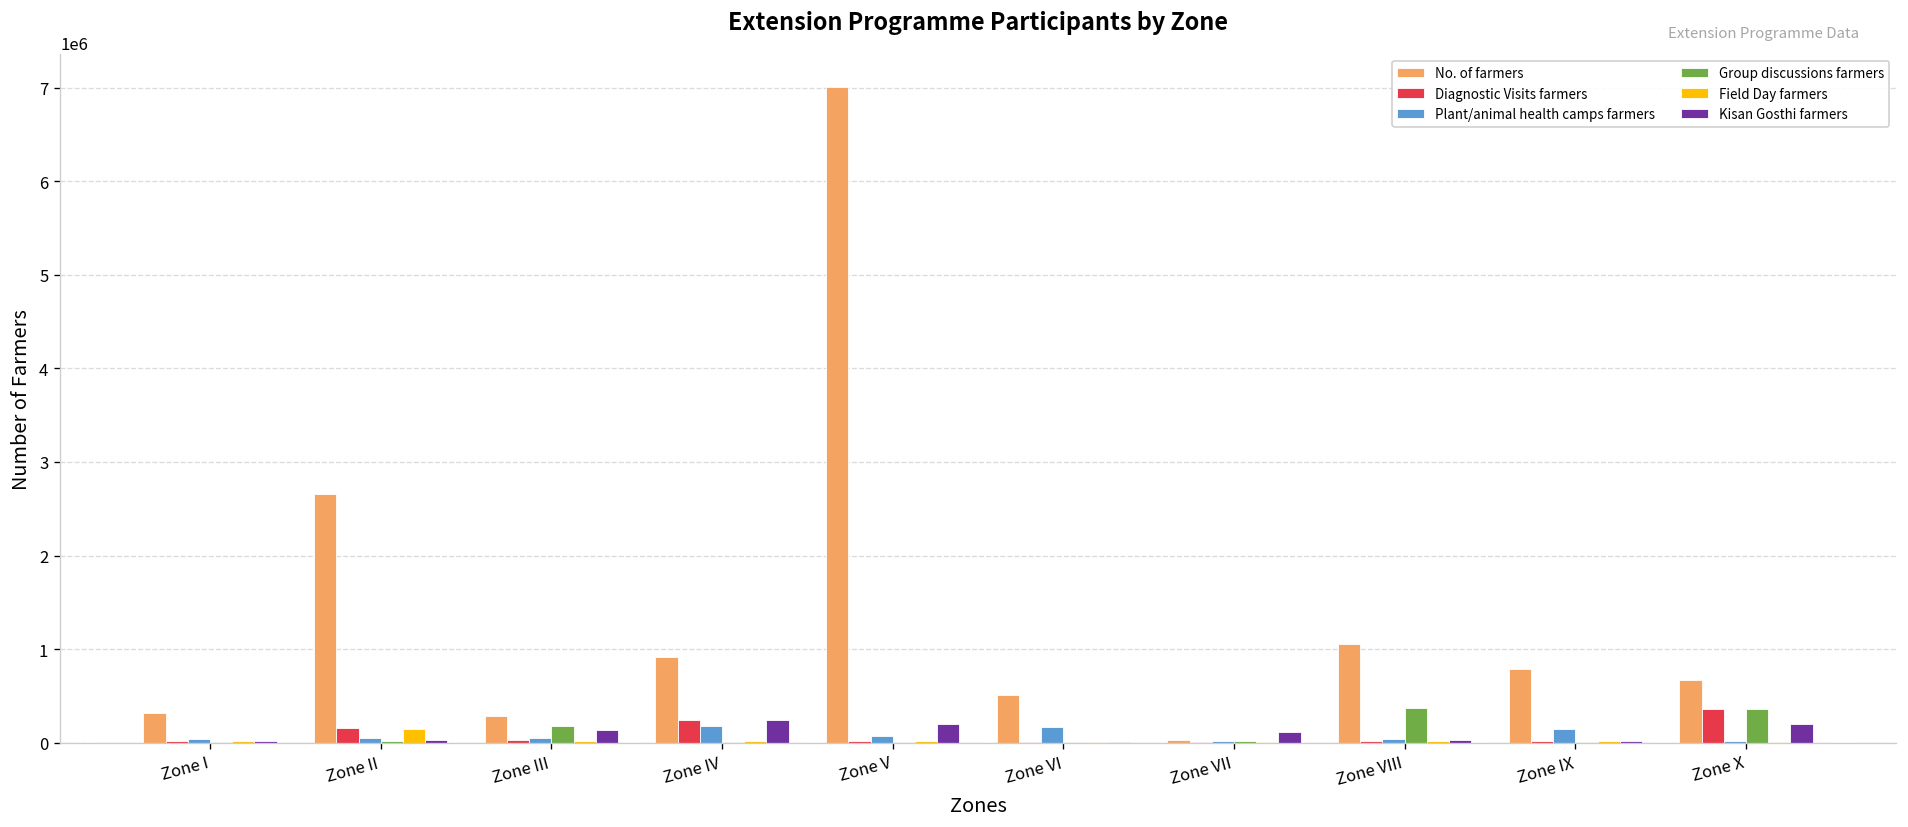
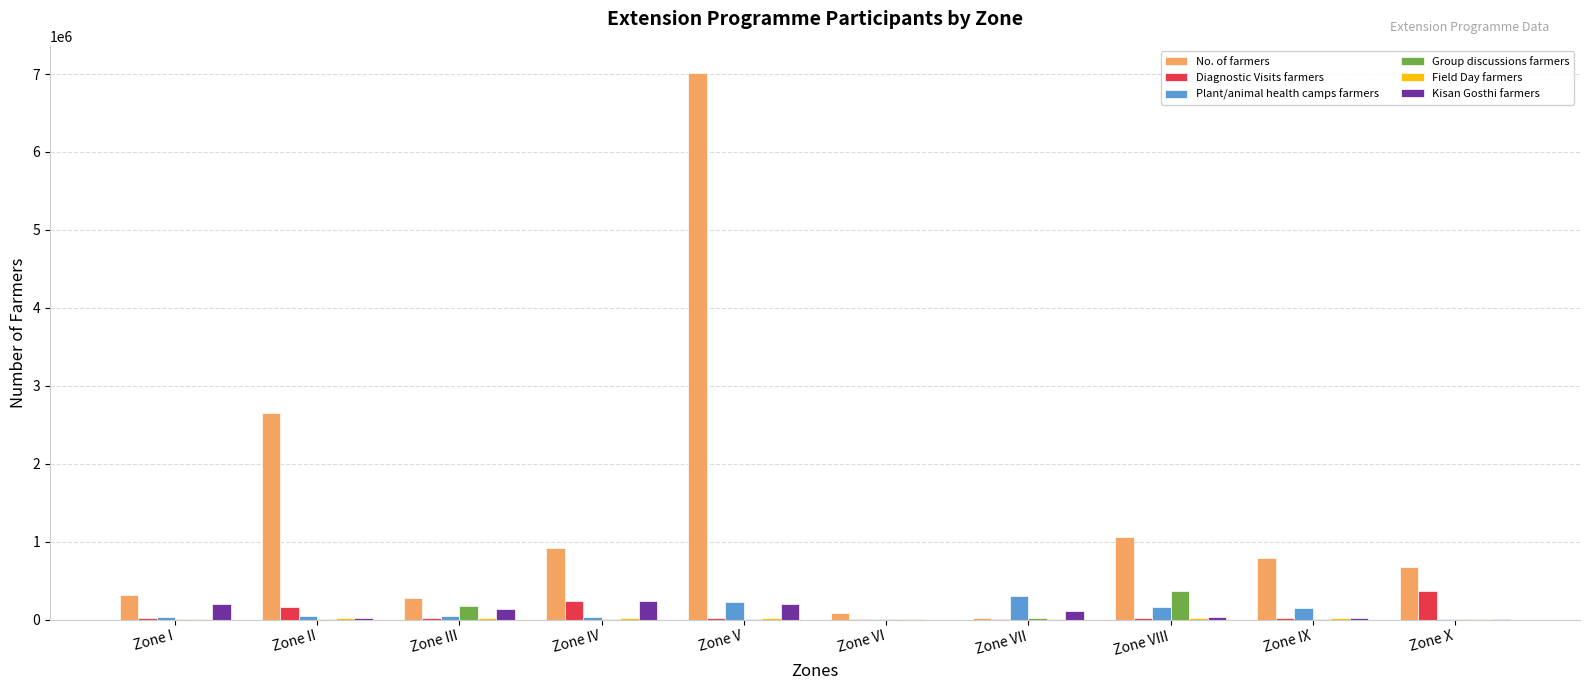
  {
    "No. of farmers": {
      "Zone I": 300000,
      "Zone II": 2700000,
      "Zone III": 300000,
      "Zone IV": 900000,
      "Zone V": 7000000,
-     "Zone VI": 500000,
+     "Zone VI": 100000,
      "Zone VIII": 1100000,
      "Zone IX": 800000,
      "Zone X": 700000
    },
    "Diagnostic Visits farmers": {
      "Zone II": 200000,
      "Zone IV": 200000,
      "Zone X": 400000
    },
    "Plant/animal health camps farmers": {
      "Zone I": 0,
      "Zone II": 0,
      "Zone III": 0,
-     "Zone IV": 200000,
-     "Zone V": 100000,
-     "Zone VI": 200000,
-     "Zone VII": 0,
-     "Zone VIII": 0,
+     "Zone IV": 0,
+     "Zone V": 200000,
+     "Zone VI": 0,
+     "Zone VII": 300000,
+     "Zone VIII": 200000,
      "Zone IX": 100000
    },
    "Group discussions farmers": {
      "Zone III": 200000,
      "Zone VIII": 400000,
-     "Zone X": 400000
+     "Zone X": 0
    },
    "Field Day farmers": {
-     "Zone II": 100000
+     "Zone II": 0
    },
    "Kisan Gosthi farmers": {
-     "Zone I": 0,
+     "Zone I": 200000,
      "Zone III": 100000,
      "Zone IV": 200000,
      "Zone V": 200000,
      "Zone VII": 100000,
      "Zone VIII": 0,
-     "Zone X": 200000
+     "Zone X": 0
    }
  }
